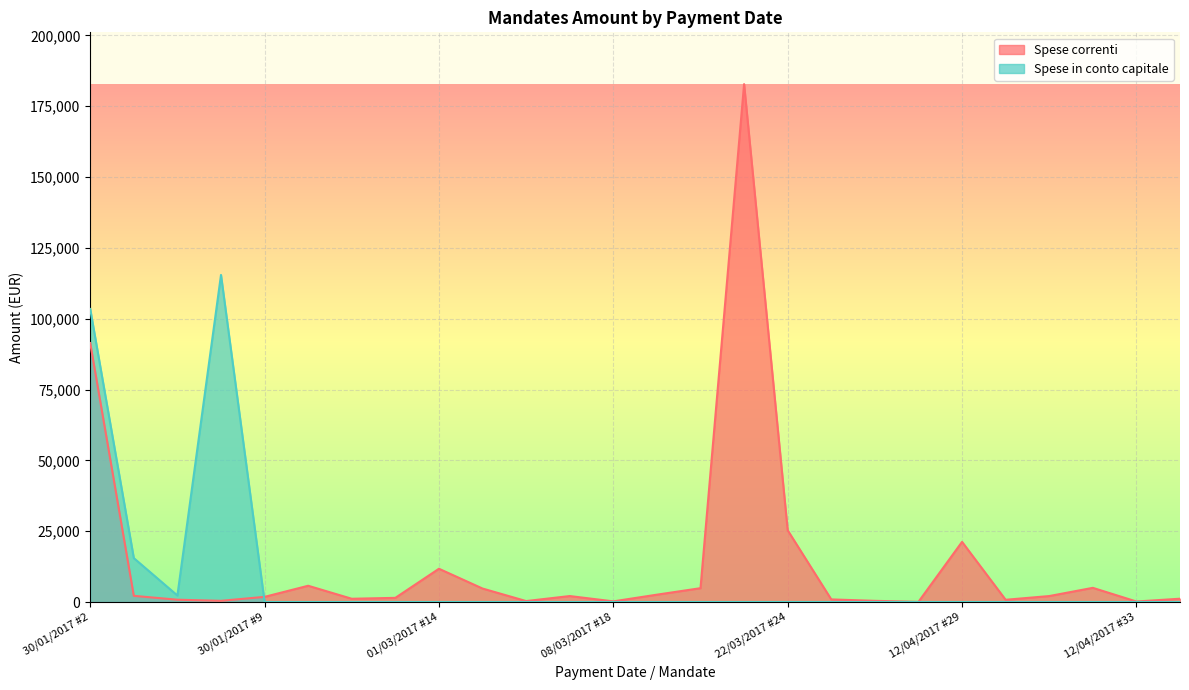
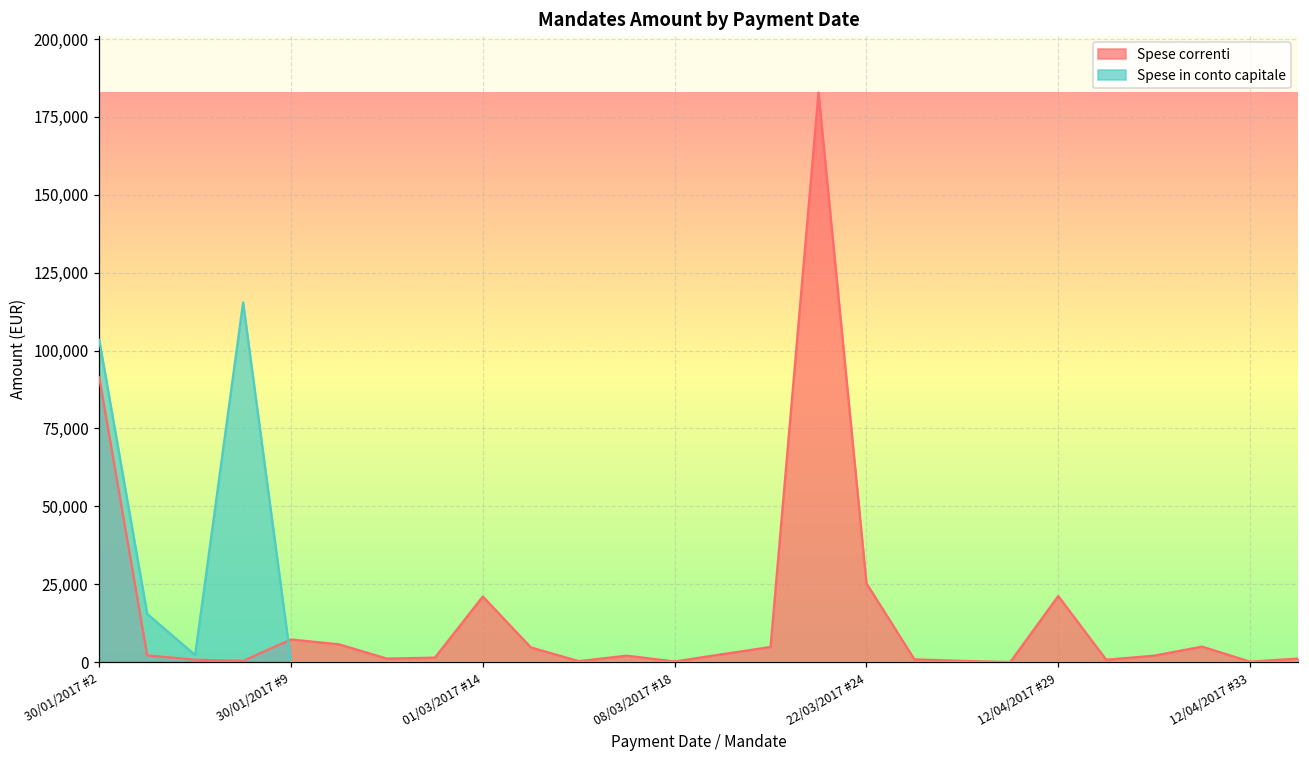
  {
    "Spese correnti": {
      "30/01/2017 #2": "91,000",
-     "30/01/2017 #9": "2,000",
-     "01/03/2017 #14": "12,000",
+     "30/01/2017 #9": "7,000",
+     "01/03/2017 #14": "21,000",
      "22/03/2017 #24": "25,000",
      "12/04/2017 #29": "21,000"
    },
    "Spese in conto capitale": {
      "30/01/2017 #2": "103,000",
      "30/01/2017 #9": "0",
      "01/03/2017 #14": "0",
      "22/03/2017 #24": "0",
      "12/04/2017 #29": "0"
    }
  }
